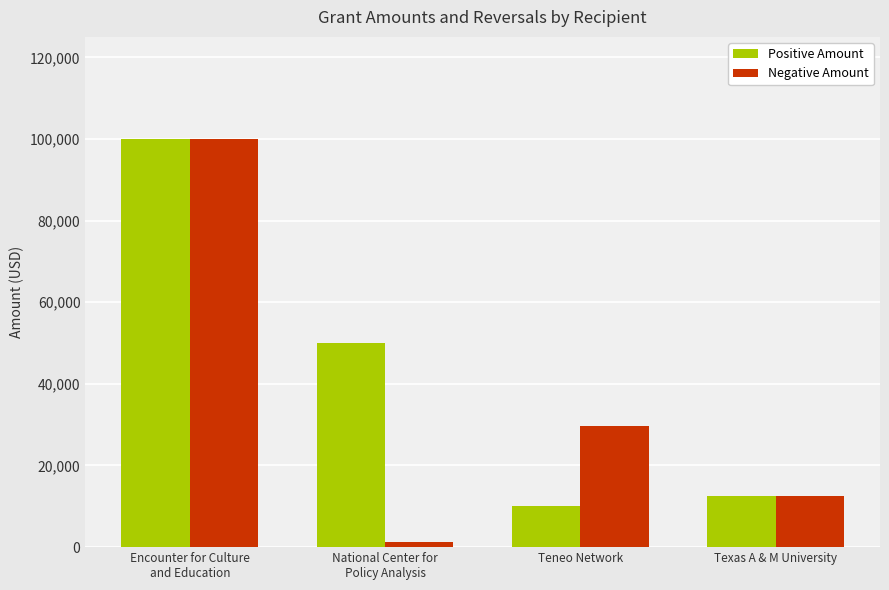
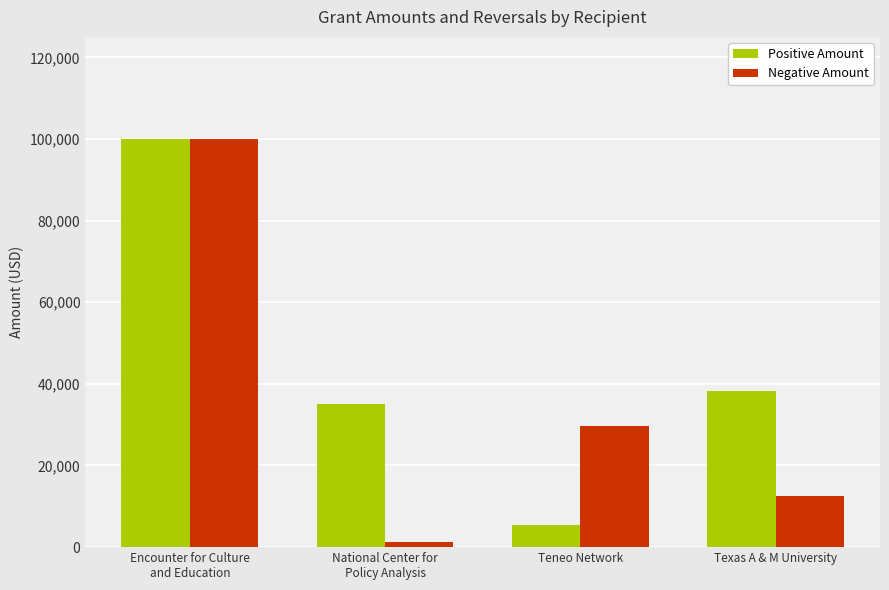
  {
    "Positive Amount": {
      "Encounter for Culture and Education": "100,000",
-     "National Center for Policy Analysis": "50,000",
-     "Teneo Network": "10,000",
-     "Texas A & M University": "13,000"
+     "National Center for Policy Analysis": "35,000",
+     "Teneo Network": "5,000",
+     "Texas A & M University": "38,000"
    },
    "Negative Amount": {
      "Encounter for Culture and Education": "100,000",
      "National Center for Policy Analysis": "1,000",
      "Teneo Network": "30,000",
      "Texas A & M University": "13,000"
    }
  }
